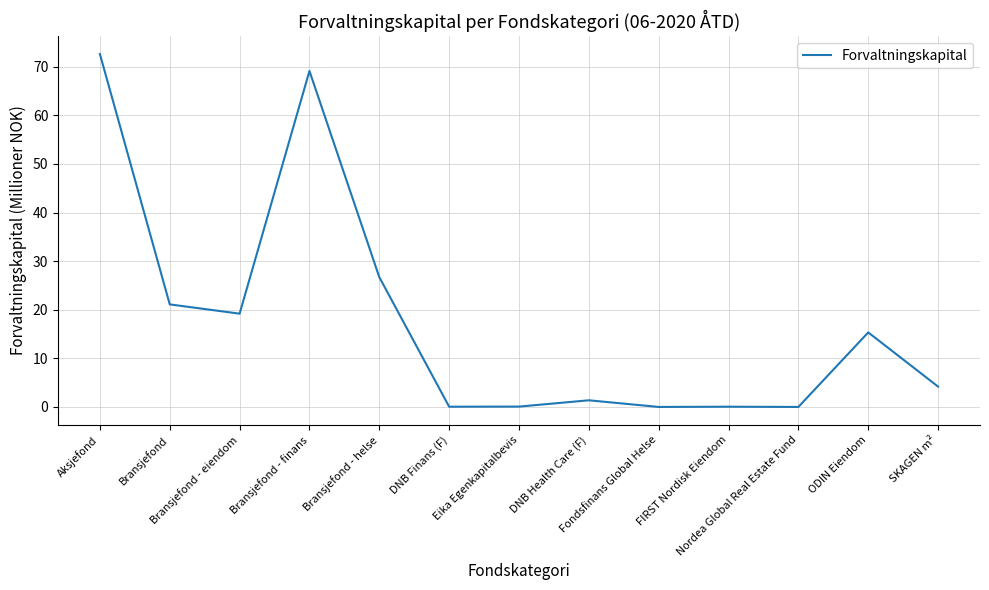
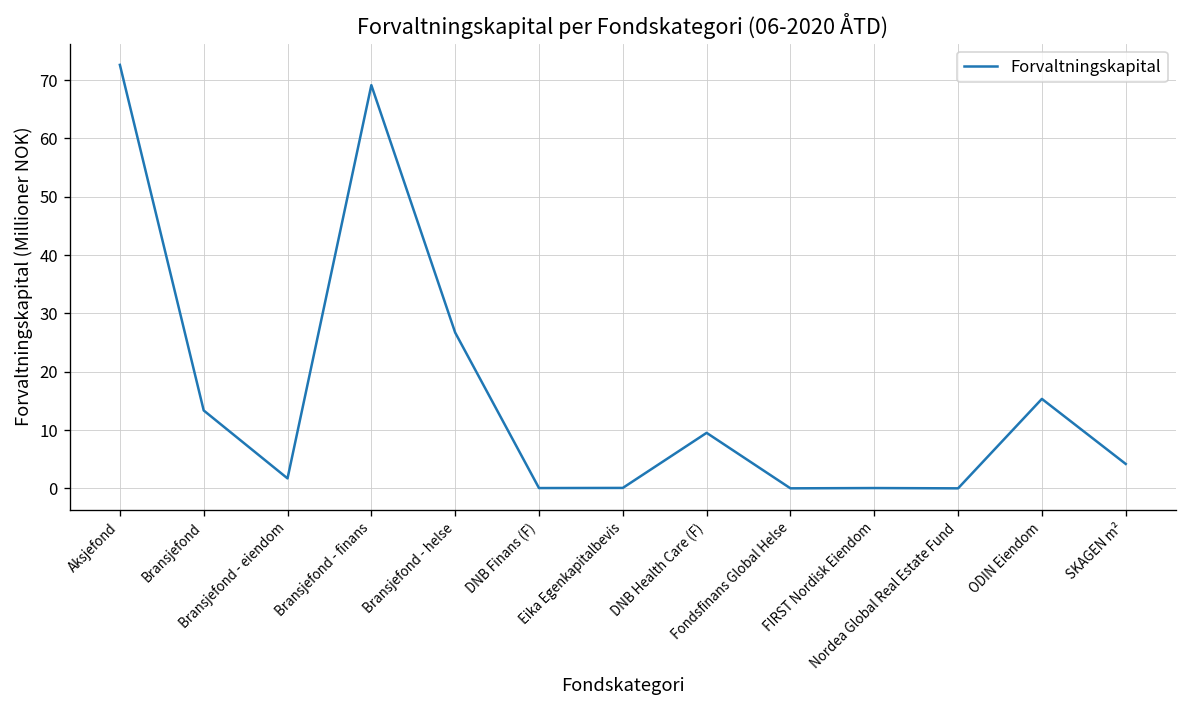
  {
    "Aksjefond": 73,
-   "Bransjefond": 21,
-   "Bransjefond - eiendom": 19,
+   "Bransjefond": 13,
+   "Bransjefond - eiendom": 2,
    "Bransjefond - finans": 69,
    "Bransjefond - helse": 27,
    "DNB Finans (F)": 0,
    "Eika Egenkapitalbevis": 0,
-   "DNB Health Care (F)": 1,
+   "DNB Health Care (F)": 10,
    "Fondsfinans Global Helse": 0,
    "FIRST Nordisk Eiendom": 0,
    "Nordea Global Real Estate Fund": 0,
    "ODIN Eiendom": 15,
    "SKAGEN m²": 4
  }
